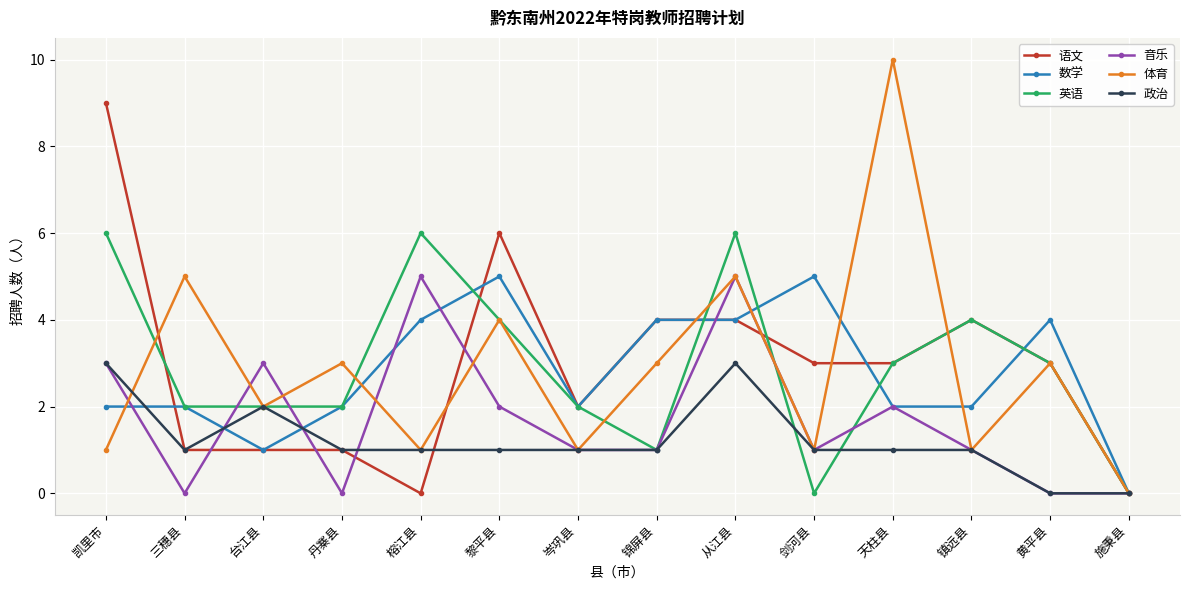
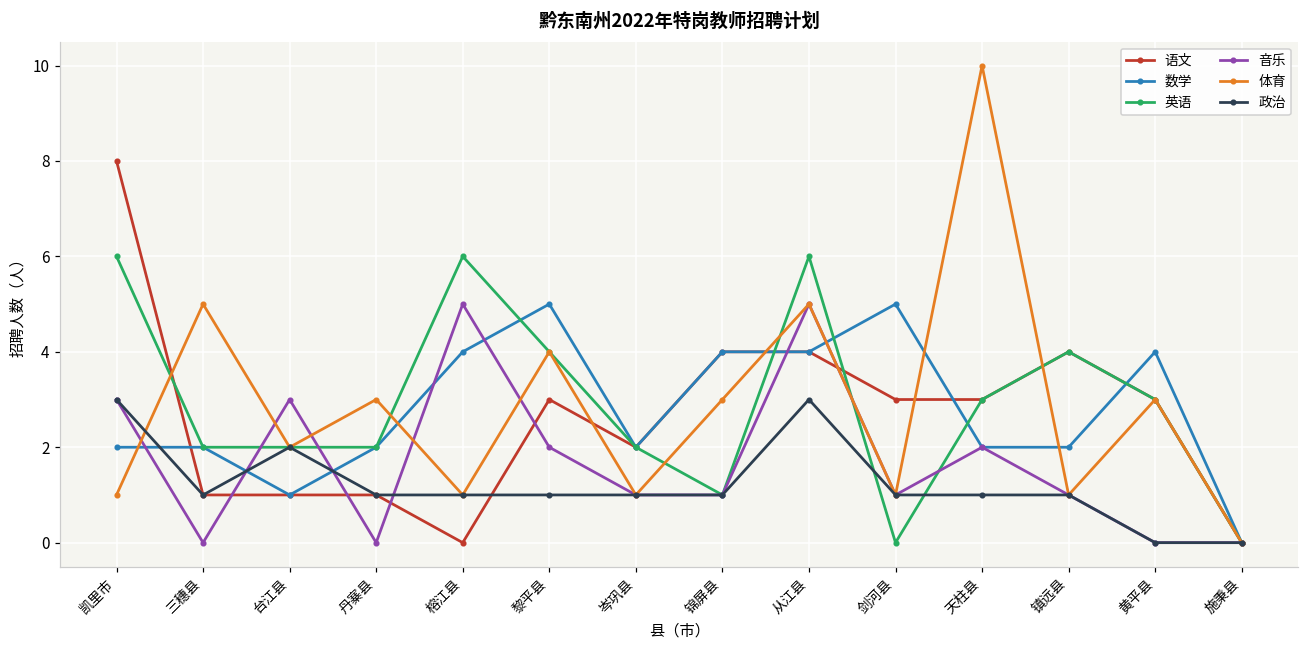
  {
    "语文": {
-     "凯里市": 9,
+     "凯里市": 8,
      "榕江县": 0,
-     "黎平县": 6,
+     "黎平县": 3,
      "剑河县": 3
    },
    "数学": {
      "凯里市": 2,
      "榕江县": 4,
      "黎平县": 5,
      "剑河县": 5,
      "镇远县": 2,
      "黄平县": 4
    },
    "英语": {
      "凯里市": 6,
      "榕江县": 6,
      "从江县": 6,
      "剑河县": 0
    },
    "音乐": {
      "三穗县": 0,
      "台江县": 3,
      "丹寨县": 0,
      "榕江县": 5,
      "黎平县": 2
    },
    "体育": {
      "凯里市": 1,
      "三穗县": 5,
      "丹寨县": 3,
      "锦屏县": 3,
      "天柱县": 10
    },
    "政治": {
      "黎平县": 1,
      "从江县": 3,
      "天柱县": 1
    }
  }
